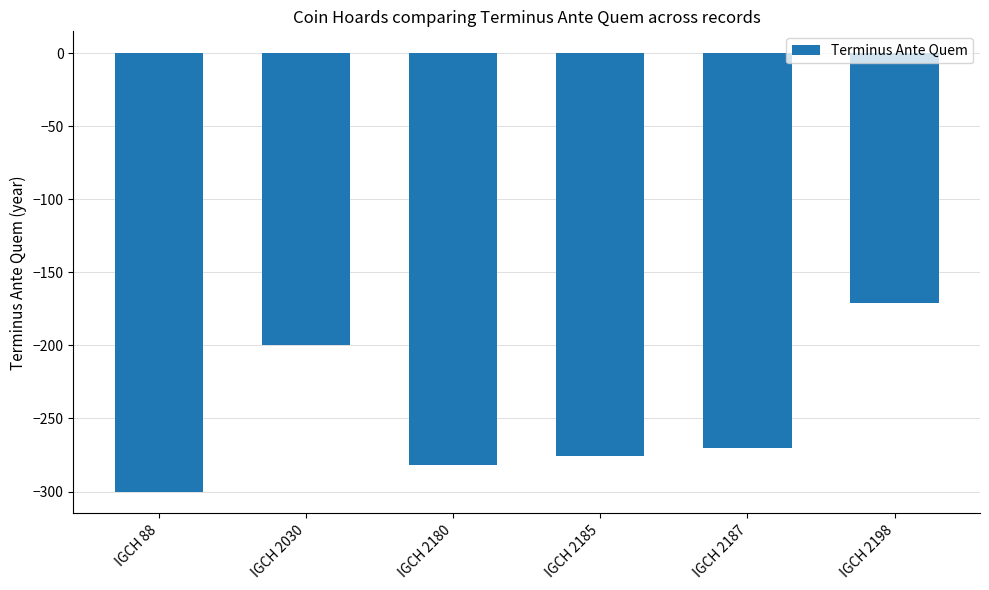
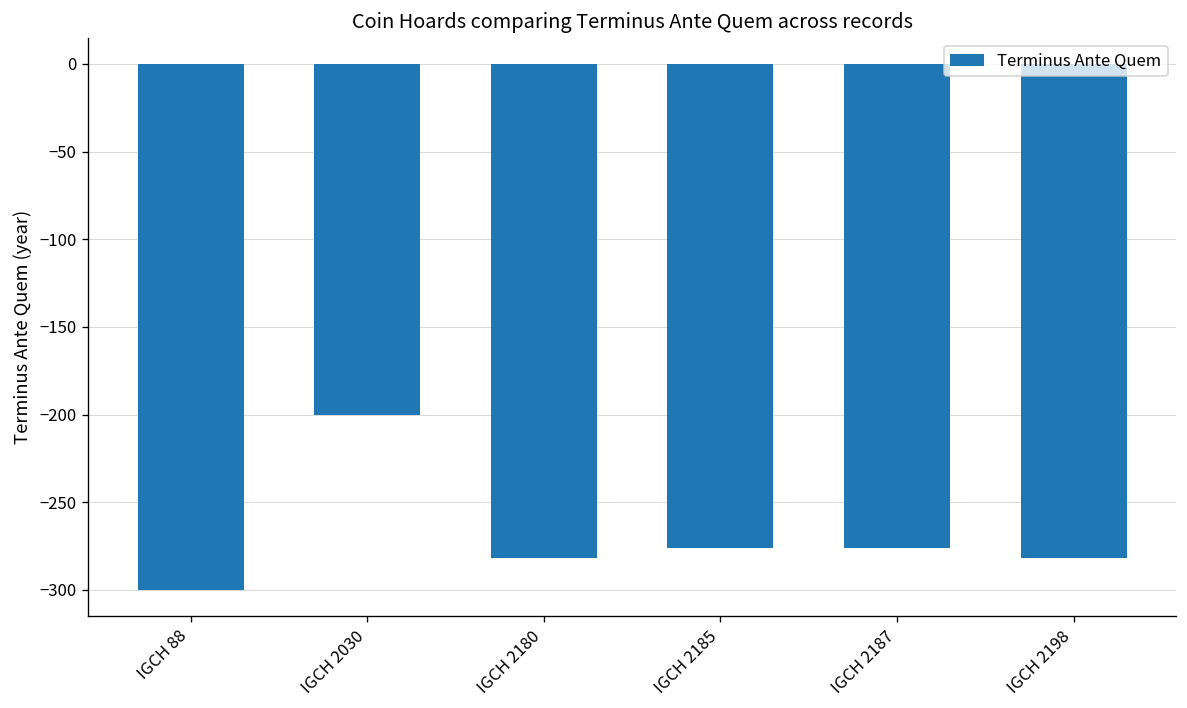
  {
    "IGCH 88": -300,
    "IGCH 2030": -200,
    "IGCH 2180": -282,
    "IGCH 2185": -276,
-   "IGCH 2187": -270,
-   "IGCH 2198": -171
+   "IGCH 2187": -276,
+   "IGCH 2198": -282
  }
